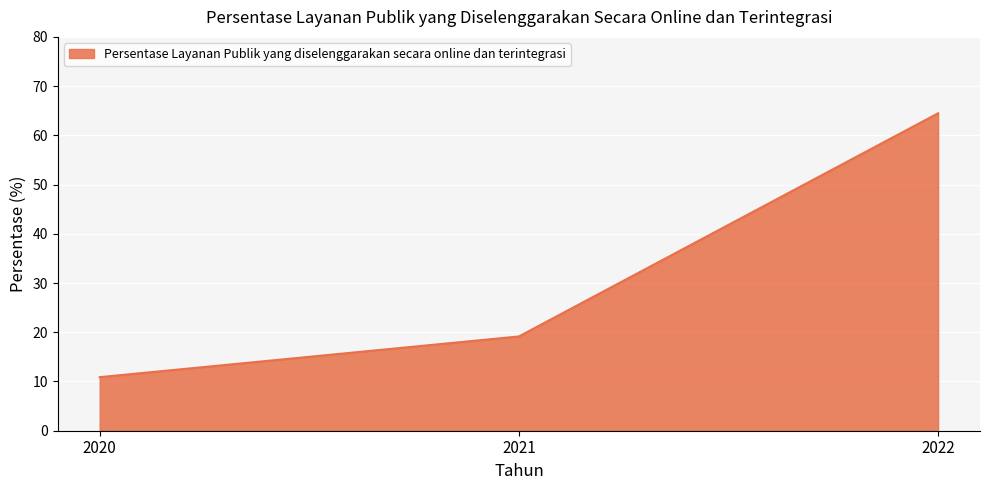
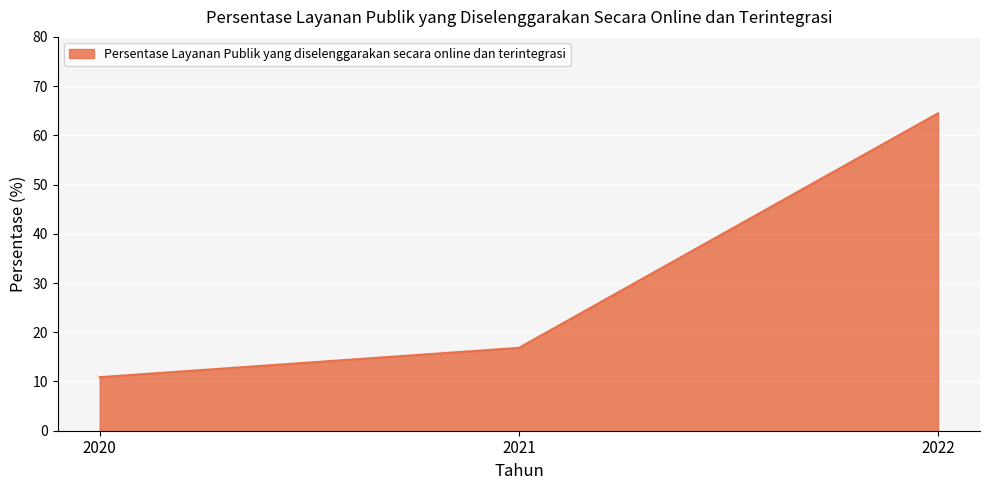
  {
    "2020": 11,
-   "2021": 19,
+   "2021": 17,
    "2022": 64
  }
